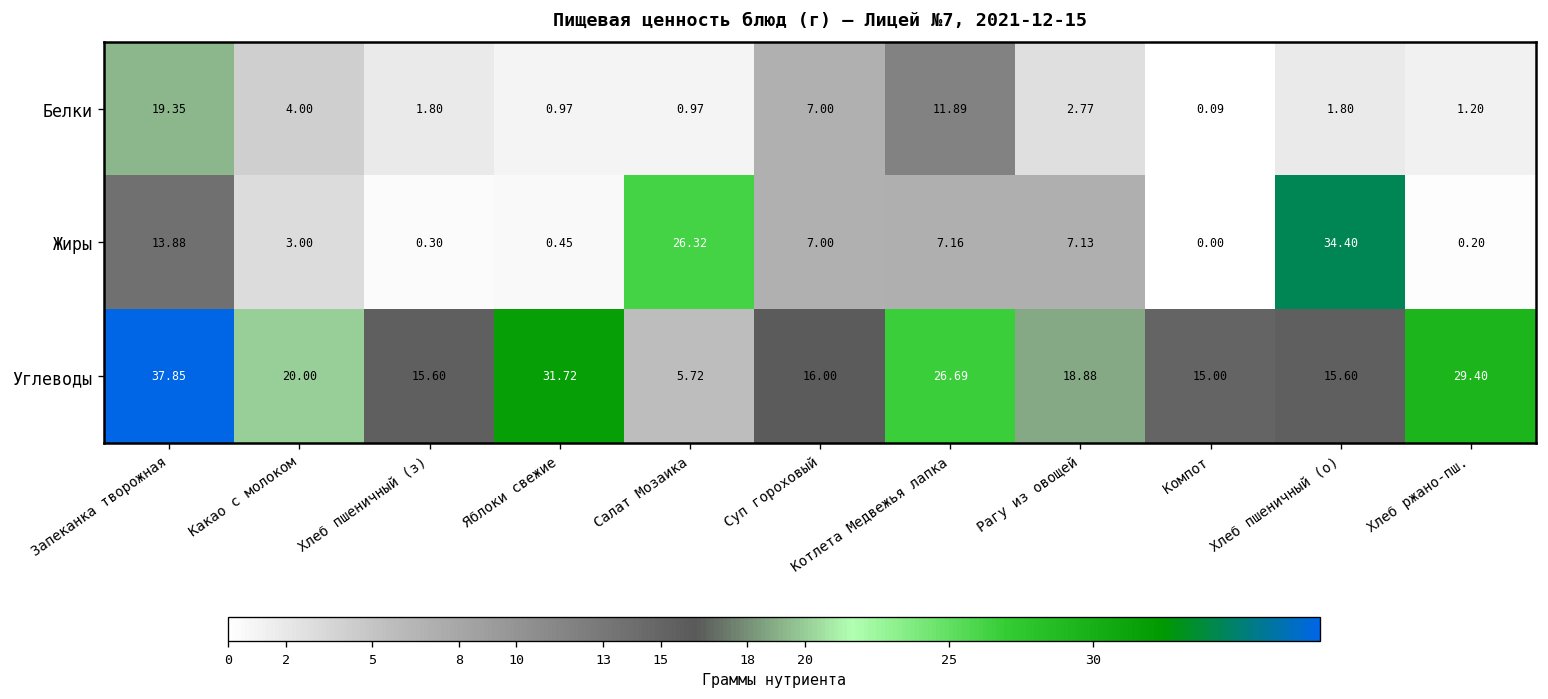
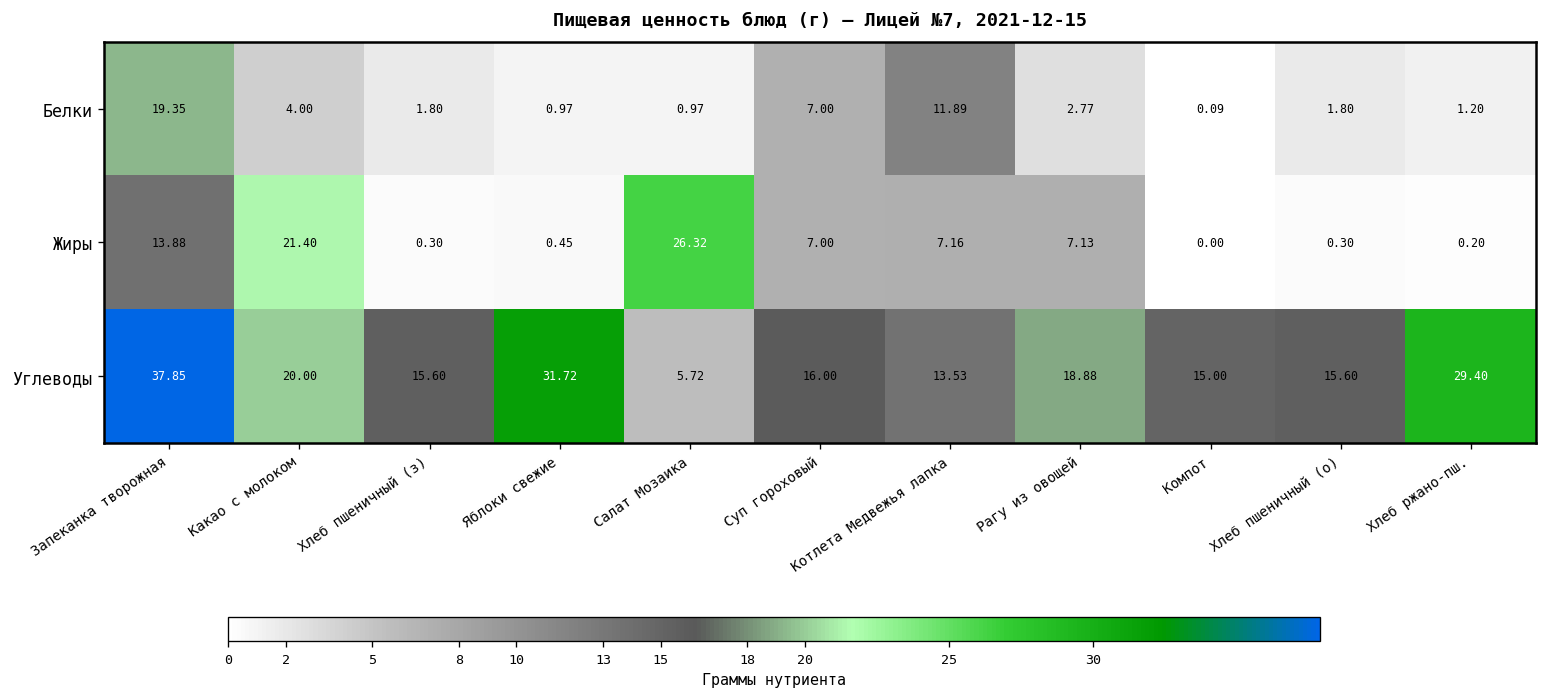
  {
    "Белки": {
      "Запеканка творожная": 19.35,
      "Какао с молоком": 4.00,
      "Хлеб пшеничный (з)": 1.80,
      "Яблоки свежие": 0.97,
      "Салат Мозаика": 0.97,
      "Суп гороховый": 7.00,
      "Котлета Медвежья лапка": 11.89,
      "Рагу из овощей": 2.77,
      "Компот": 0.09,
      "Хлеб пшеничный (о)": 1.80,
      "Хлеб ржано-пш.": 1.20
    },
    "Жиры": {
      "Запеканка творожная": 13.88,
-     "Какао с молоком": 3.00,
+     "Какао с молоком": 21.40,
      "Хлеб пшеничный (з)": 0.30,
      "Яблоки свежие": 0.45,
      "Салат Мозаика": 26.32,
      "Суп гороховый": 7.00,
      "Котлета Медвежья лапка": 7.16,
      "Рагу из овощей": 7.13,
      "Компот": 0.00,
-     "Хлеб пшеничный (о)": 34.40,
+     "Хлеб пшеничный (о)": 0.30,
      "Хлеб ржано-пш.": 0.20
    },
    "Углеводы": {
      "Запеканка творожная": 37.85,
      "Какао с молоком": 20.00,
      "Хлеб пшеничный (з)": 15.60,
      "Яблоки свежие": 31.72,
      "Салат Мозаика": 5.72,
      "Суп гороховый": 16.00,
-     "Котлета Медвежья лапка": 26.69,
+     "Котлета Медвежья лапка": 13.53,
      "Рагу из овощей": 18.88,
      "Компот": 15.00,
      "Хлеб пшеничный (о)": 15.60,
      "Хлеб ржано-пш.": 29.40
    }
  }
